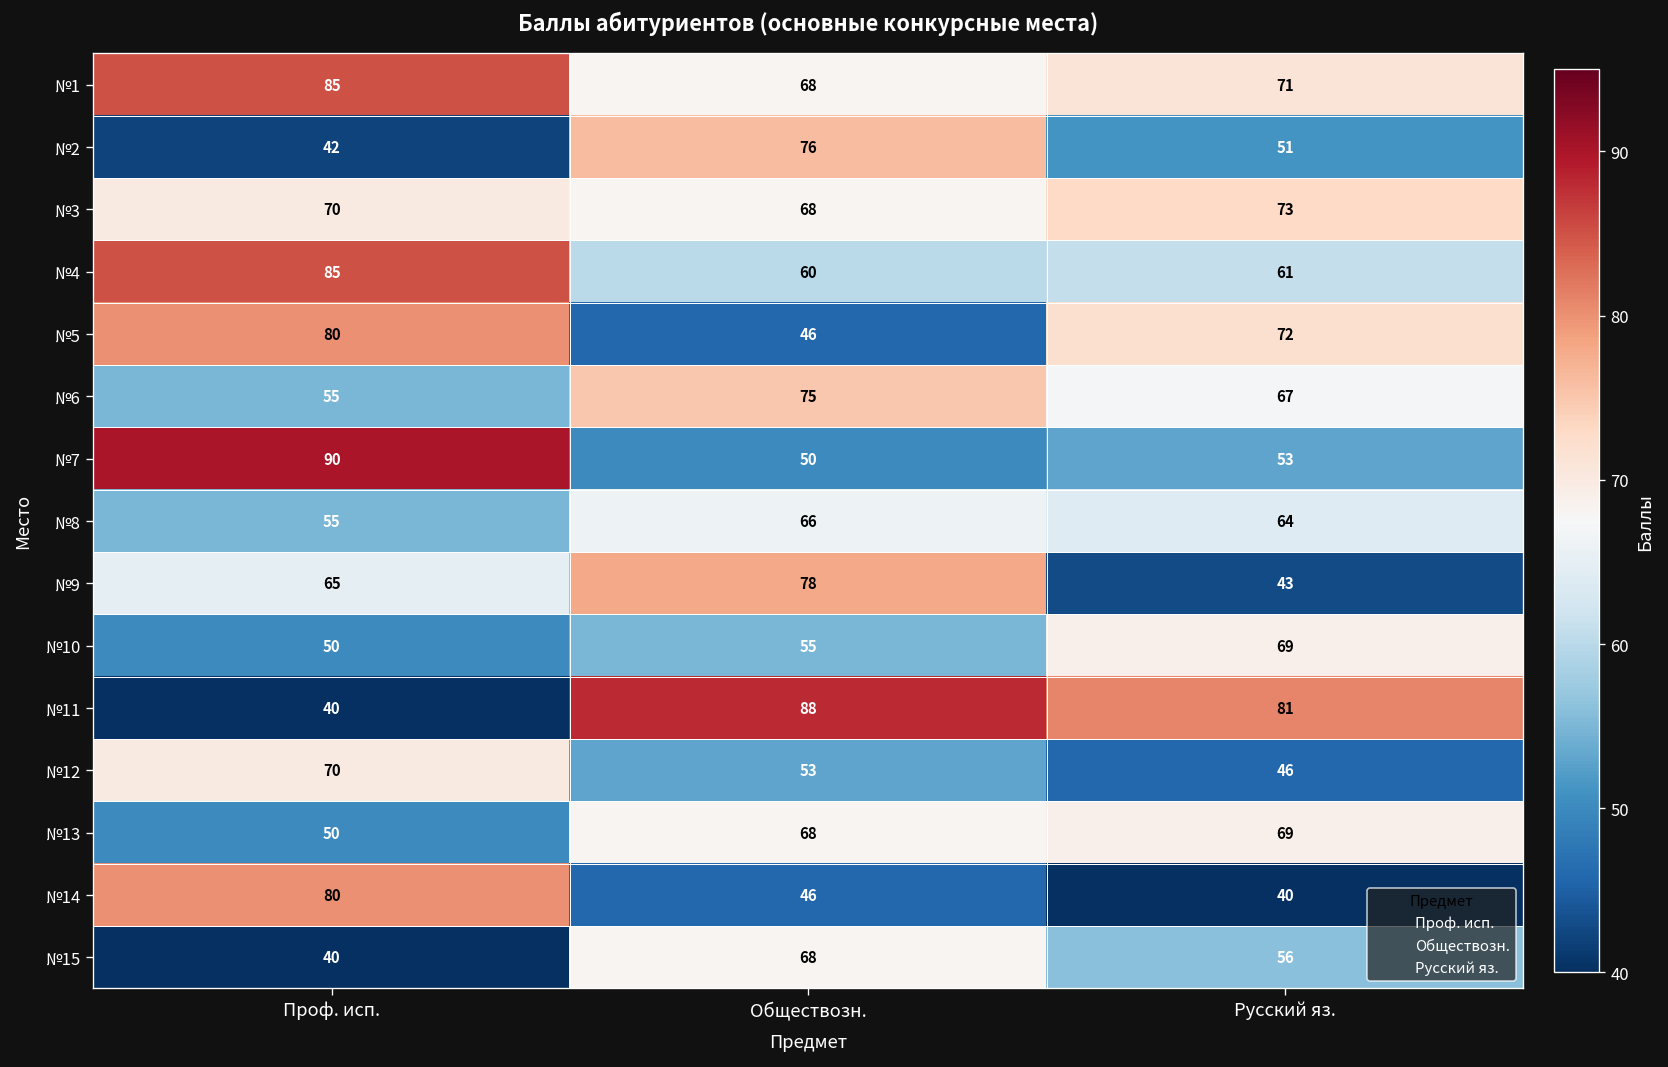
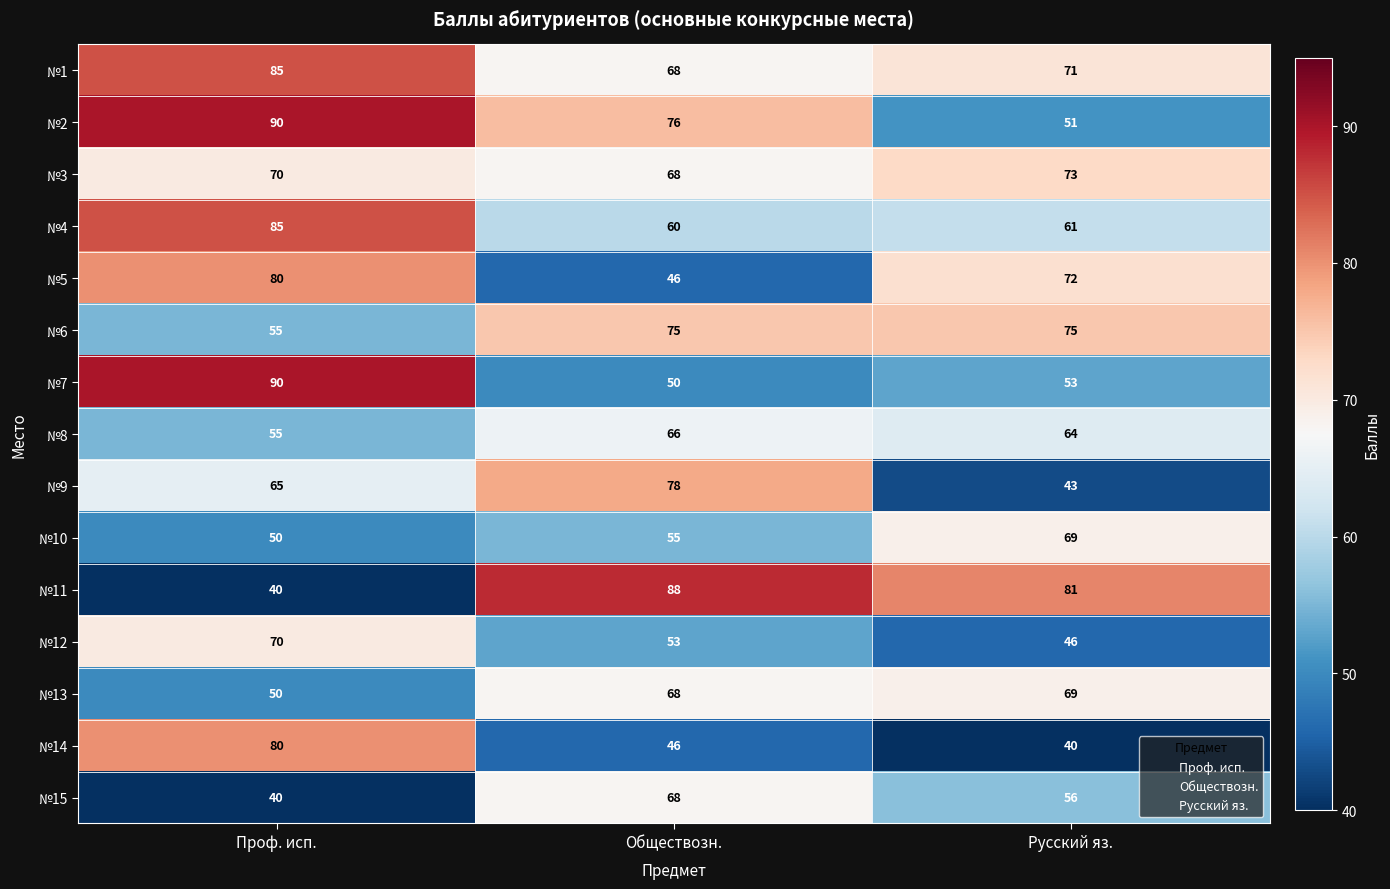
  {
    "№1": {
      "Проф. исп.": 85,
      "Обществозн.": 68,
      "Русский яз.": 71
    },
    "№2": {
-     "Проф. исп.": 42,
+     "Проф. исп.": 90,
      "Обществозн.": 76,
      "Русский яз.": 51
    },
    "№3": {
      "Проф. исп.": 70,
      "Обществозн.": 68,
      "Русский яз.": 73
    },
    "№4": {
      "Проф. исп.": 85,
      "Обществозн.": 60,
      "Русский яз.": 61
    },
    "№5": {
      "Проф. исп.": 80,
      "Обществозн.": 46,
      "Русский яз.": 72
    },
    "№6": {
      "Проф. исп.": 55,
      "Обществозн.": 75,
-     "Русский яз.": 67
+     "Русский яз.": 75
    },
    "№7": {
      "Проф. исп.": 90,
      "Обществозн.": 50,
      "Русский яз.": 53
    },
    "№8": {
      "Проф. исп.": 55,
      "Обществозн.": 66,
      "Русский яз.": 64
    },
    "№9": {
      "Проф. исп.": 65,
      "Обществозн.": 78,
      "Русский яз.": 43
    },
    "№10": {
      "Проф. исп.": 50,
      "Обществозн.": 55,
      "Русский яз.": 69
    },
    "№11": {
      "Проф. исп.": 40,
      "Обществозн.": 88,
      "Русский яз.": 81
    },
    "№12": {
      "Проф. исп.": 70,
      "Обществозн.": 53,
      "Русский яз.": 46
    },
    "№13": {
      "Проф. исп.": 50,
      "Обществозн.": 68,
      "Русский яз.": 69
    },
    "№14": {
      "Проф. исп.": 80,
      "Обществозн.": 46,
      "Русский яз.": 40
    },
    "№15": {
      "Проф. исп.": 40,
      "Обществозн.": 68,
      "Русский яз.": 56
    }
  }
